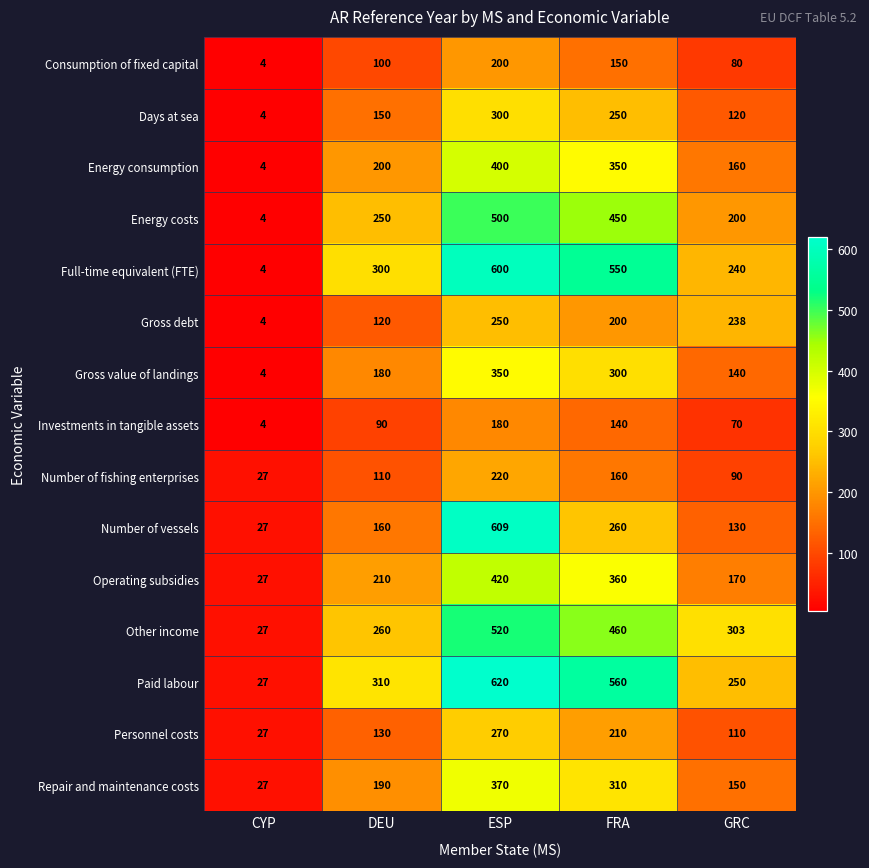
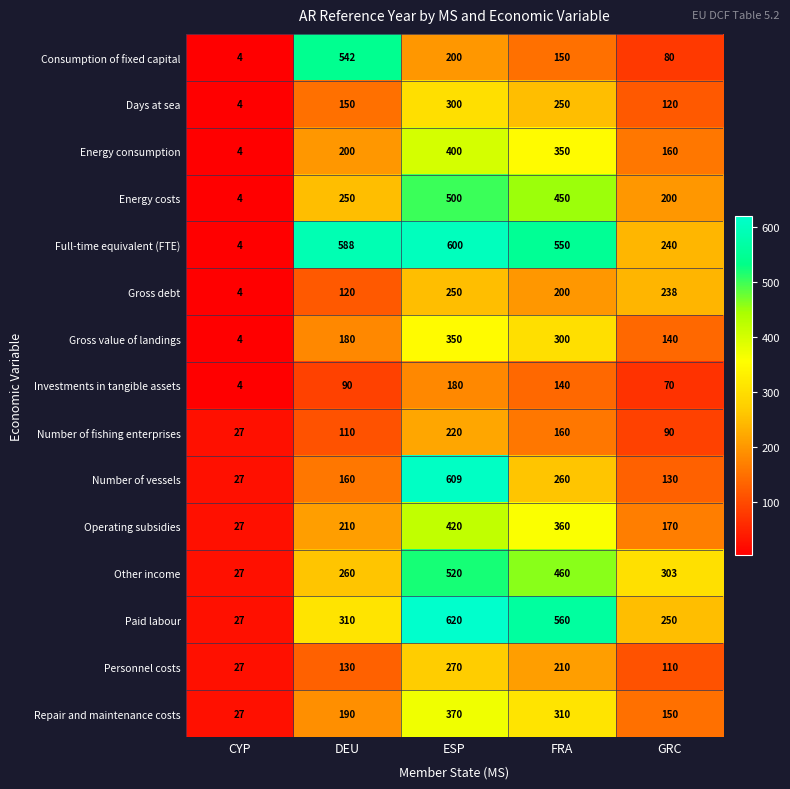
  {
    "Consumption of fixed capital": {
      "CYP": 4,
-     "DEU": 100,
+     "DEU": 542,
      "ESP": 200,
      "FRA": 150,
      "GRC": 80
    },
    "Days at sea": {
      "CYP": 4,
      "DEU": 150,
      "ESP": 300,
      "FRA": 250,
      "GRC": 120
    },
    "Energy consumption": {
      "CYP": 4,
      "DEU": 200,
      "ESP": 400,
      "FRA": 350,
      "GRC": 160
    },
    "Energy costs": {
      "CYP": 4,
      "DEU": 250,
      "ESP": 500,
      "FRA": 450,
      "GRC": 200
    },
    "Full-time equivalent (FTE)": {
      "CYP": 4,
-     "DEU": 300,
+     "DEU": 588,
      "ESP": 600,
      "FRA": 550,
      "GRC": 240
    },
    "Gross debt": {
      "CYP": 4,
      "DEU": 120,
      "ESP": 250,
      "FRA": 200,
      "GRC": 238
    },
    "Gross value of landings": {
      "CYP": 4,
      "DEU": 180,
      "ESP": 350,
      "FRA": 300,
      "GRC": 140
    },
    "Investments in tangible assets": {
      "CYP": 4,
      "DEU": 90,
      "ESP": 180,
      "FRA": 140,
      "GRC": 70
    },
    "Number of fishing enterprises": {
      "CYP": 27,
      "DEU": 110,
      "ESP": 220,
      "FRA": 160,
      "GRC": 90
    },
    "Number of vessels": {
      "CYP": 27,
      "DEU": 160,
      "ESP": 609,
      "FRA": 260,
      "GRC": 130
    },
    "Operating subsidies": {
      "CYP": 27,
      "DEU": 210,
      "ESP": 420,
      "FRA": 360,
      "GRC": 170
    },
    "Other income": {
      "CYP": 27,
      "DEU": 260,
      "ESP": 520,
      "FRA": 460,
      "GRC": 303
    },
    "Paid labour": {
      "CYP": 27,
      "DEU": 310,
      "ESP": 620,
      "FRA": 560,
      "GRC": 250
    },
    "Personnel costs": {
      "CYP": 27,
      "DEU": 130,
      "ESP": 270,
      "FRA": 210,
      "GRC": 110
    },
    "Repair and maintenance costs": {
      "CYP": 27,
      "DEU": 190,
      "ESP": 370,
      "FRA": 310,
      "GRC": 150
    }
  }
